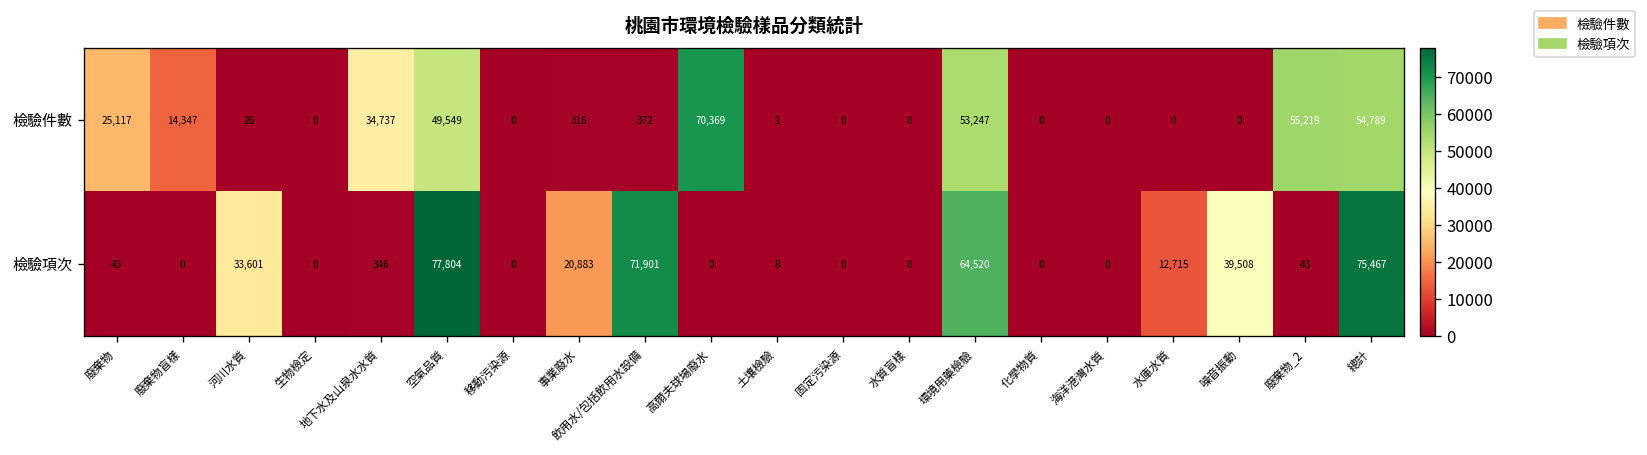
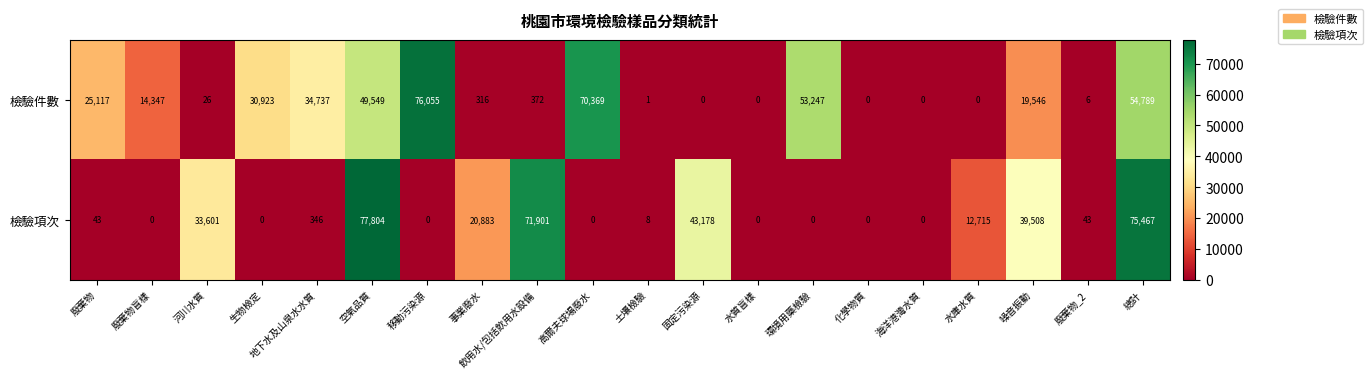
  {
    "檢驗件數": {
      "廢棄物": "25,117",
      "廢棄物盲樣": "14,347",
      "河川水質": "26",
-     "生物檢定": "0",
+     "生物檢定": "30,923",
      "地下水及山泉水水質": "34,737",
      "空氣品質": "49,549",
-     "移動污染源": "0",
+     "移動污染源": "76,055",
      "事業廢水": "316",
      "飲用水/包括飲用水設備": "372",
      "高爾夫球場廢水": "70,369",
      "土壤檢驗": "1",
      "固定污染源": "0",
      "水質盲樣": "0",
      "環境用藥檢驗": "53,247",
      "化學物質": "0",
      "海洋港灣水質": "0",
      "水庫水質": "0",
-     "噪音振動": "0",
-     "廢棄物_2": "55,219",
+     "噪音振動": "19,546",
+     "廢棄物_2": "6",
      "總計": "54,789"
    },
    "檢驗項次": {
      "廢棄物": "43",
      "廢棄物盲樣": "0",
      "河川水質": "33,601",
      "生物檢定": "0",
      "地下水及山泉水水質": "346",
      "空氣品質": "77,804",
      "移動污染源": "0",
      "事業廢水": "20,883",
      "飲用水/包括飲用水設備": "71,901",
      "高爾夫球場廢水": "0",
      "土壤檢驗": "8",
-     "固定污染源": "0",
+     "固定污染源": "43,178",
      "水質盲樣": "0",
-     "環境用藥檢驗": "64,520",
+     "環境用藥檢驗": "0",
      "化學物質": "0",
      "海洋港灣水質": "0",
      "水庫水質": "12,715",
      "噪音振動": "39,508",
      "廢棄物_2": "43",
      "總計": "75,467"
    }
  }
